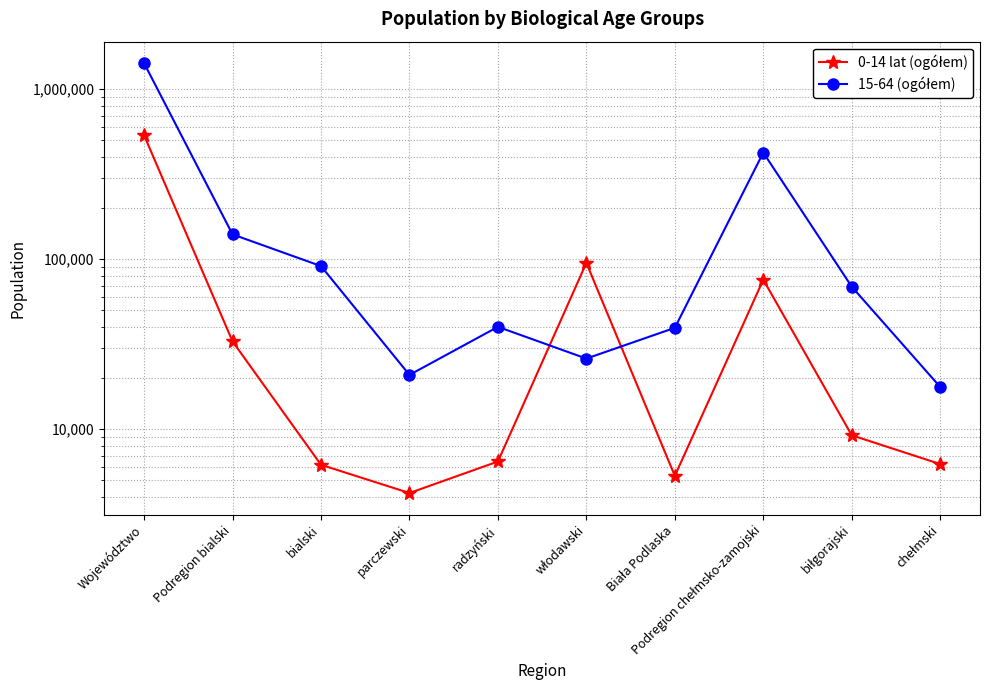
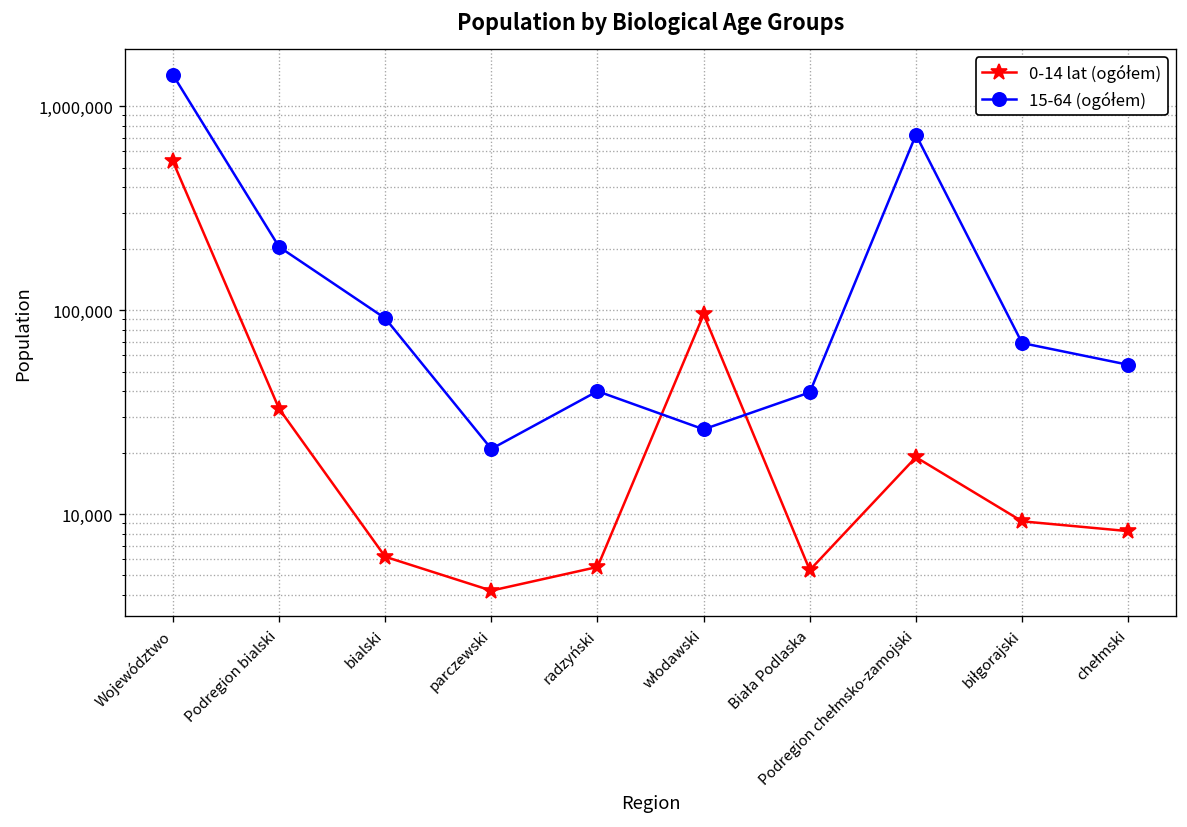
  {
    "0-14 lat (ogółem)": {
      "Województwo": "540,000",
      "Podregion bialski": "33,000",
      "bialski": "6,200",
      "parczewski": "4,200",
-     "radzyński": "6,500",
+     "radzyński": "5,500",
      "włodawski": "100,000",
      "Biała Podlaska": "5,300",
-     "Podregion chełmsko-zamojski": "80,000",
+     "Podregion chełmsko-zamojski": "19,000",
      "biłgorajski": "9,000",
-     "chełmski": "6,200"
+     "chełmski": "8,000"
    },
    "15-64 (ogółem)": {
      "Województwo": "1,400,000",
-     "Podregion bialski": "140,000",
+     "Podregion bialski": "200,000",
      "bialski": "90,000",
      "parczewski": "21,000",
      "radzyński": "40,000",
      "włodawski": "26,000",
      "Biała Podlaska": "39,000",
-     "Podregion chełmsko-zamojski": "420,000",
+     "Podregion chełmsko-zamojski": "720,000",
      "biłgorajski": "69,000",
-     "chełmski": "18,000"
+     "chełmski": "54,000"
    }
  }
